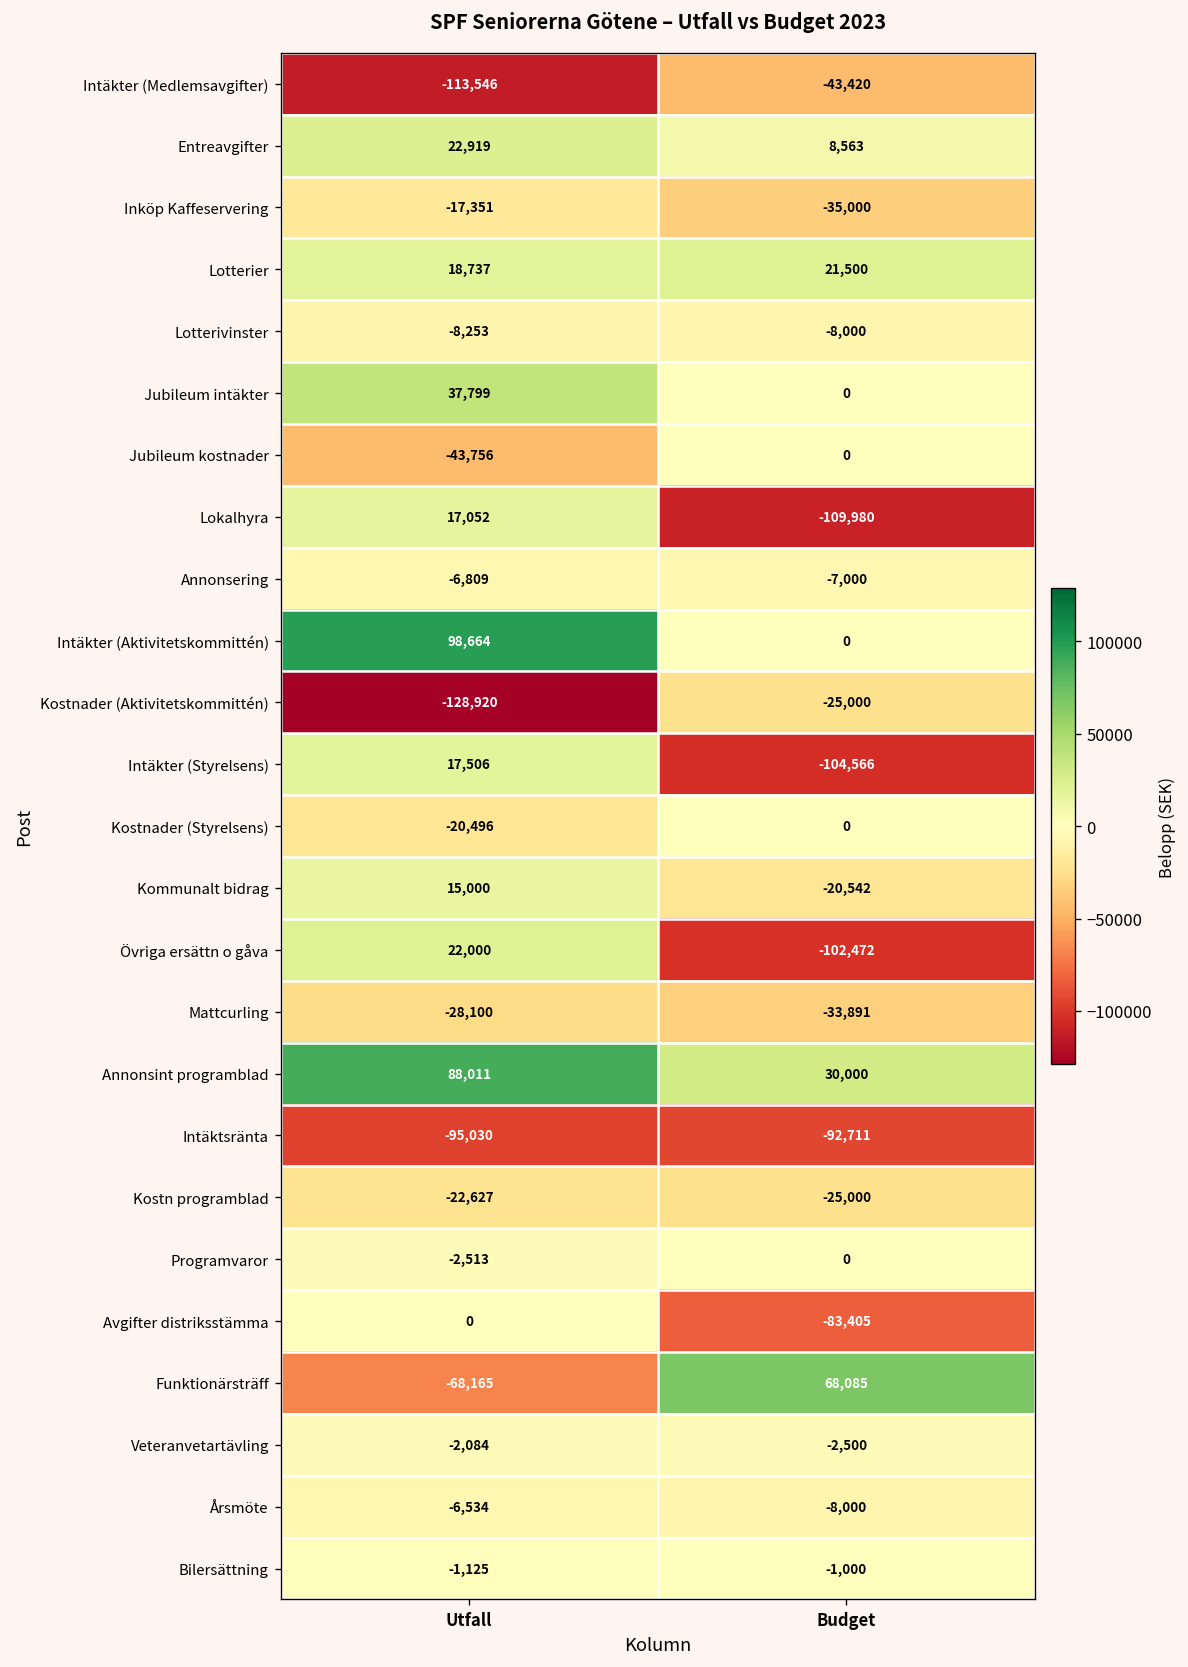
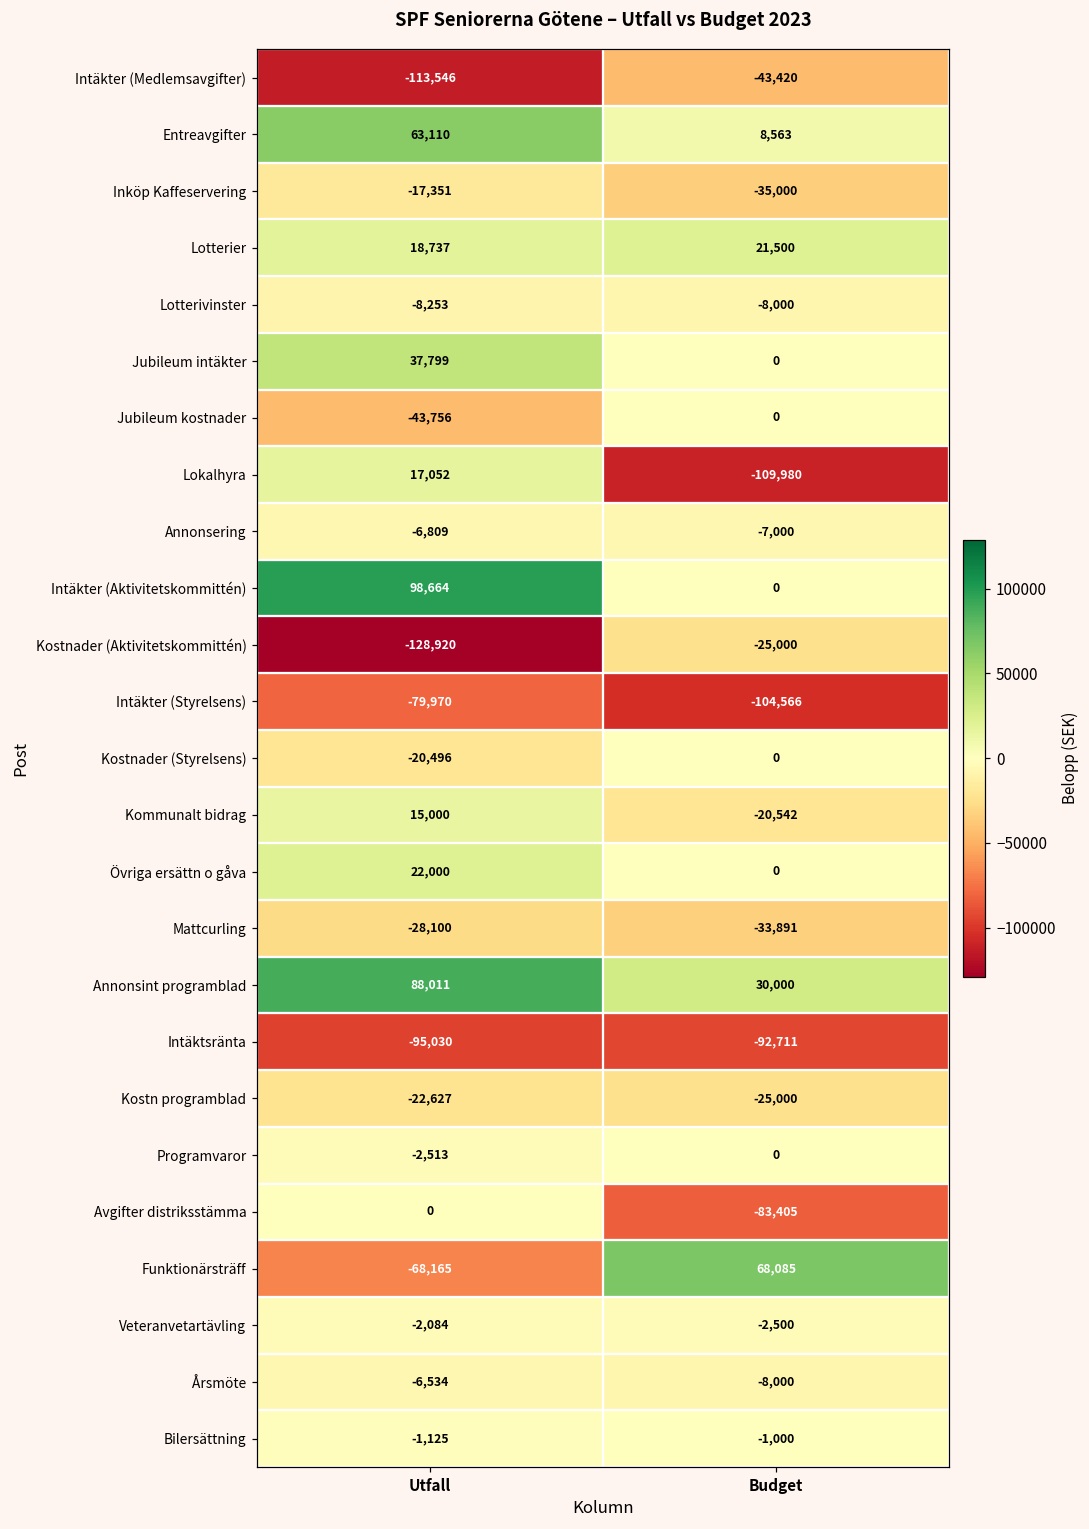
  {
    "Intäkter (Medlemsavgifter)": {
      "Utfall": "-113,546",
      "Budget": "-43,420"
    },
    "Entreavgifter": {
-     "Utfall": "22,919",
+     "Utfall": "63,110",
      "Budget": "8,563"
    },
    "Inköp Kaffeservering": {
      "Utfall": "-17,351",
      "Budget": "-35,000"
    },
    "Lotterier": {
      "Utfall": "18,737",
      "Budget": "21,500"
    },
    "Lotterivinster": {
      "Utfall": "-8,253",
      "Budget": "-8,000"
    },
    "Jubileum intäkter": {
      "Utfall": "37,799",
      "Budget": "0"
    },
    "Jubileum kostnader": {
      "Utfall": "-43,756",
      "Budget": "0"
    },
    "Lokalhyra": {
      "Utfall": "17,052",
      "Budget": "-109,980"
    },
    "Annonsering": {
      "Utfall": "-6,809",
      "Budget": "-7,000"
    },
    "Intäkter (Aktivitetskommittén)": {
      "Utfall": "98,664",
      "Budget": "0"
    },
    "Kostnader (Aktivitetskommittén)": {
      "Utfall": "-128,920",
      "Budget": "-25,000"
    },
    "Intäkter (Styrelsens)": {
-     "Utfall": "17,506",
+     "Utfall": "-79,970",
      "Budget": "-104,566"
    },
    "Kostnader (Styrelsens)": {
      "Utfall": "-20,496",
      "Budget": "0"
    },
    "Kommunalt bidrag": {
      "Utfall": "15,000",
      "Budget": "-20,542"
    },
    "Övriga ersättn o gåva": {
      "Utfall": "22,000",
-     "Budget": "-102,472"
+     "Budget": "0"
    },
    "Mattcurling": {
      "Utfall": "-28,100",
      "Budget": "-33,891"
    },
    "Annonsint programblad": {
      "Utfall": "88,011",
      "Budget": "30,000"
    },
    "Intäktsränta": {
      "Utfall": "-95,030",
      "Budget": "-92,711"
    },
    "Kostn programblad": {
      "Utfall": "-22,627",
      "Budget": "-25,000"
    },
    "Programvaror": {
      "Utfall": "-2,513",
      "Budget": "0"
    },
    "Avgifter distriksstämma": {
      "Utfall": "0",
      "Budget": "-83,405"
    },
    "Funktionärsträff": {
      "Utfall": "-68,165",
      "Budget": "68,085"
    },
    "Veteranvetartävling": {
      "Utfall": "-2,084",
      "Budget": "-2,500"
    },
    "Årsmöte": {
      "Utfall": "-6,534",
      "Budget": "-8,000"
    },
    "Bilersättning": {
      "Utfall": "-1,125",
      "Budget": "-1,000"
    }
  }
